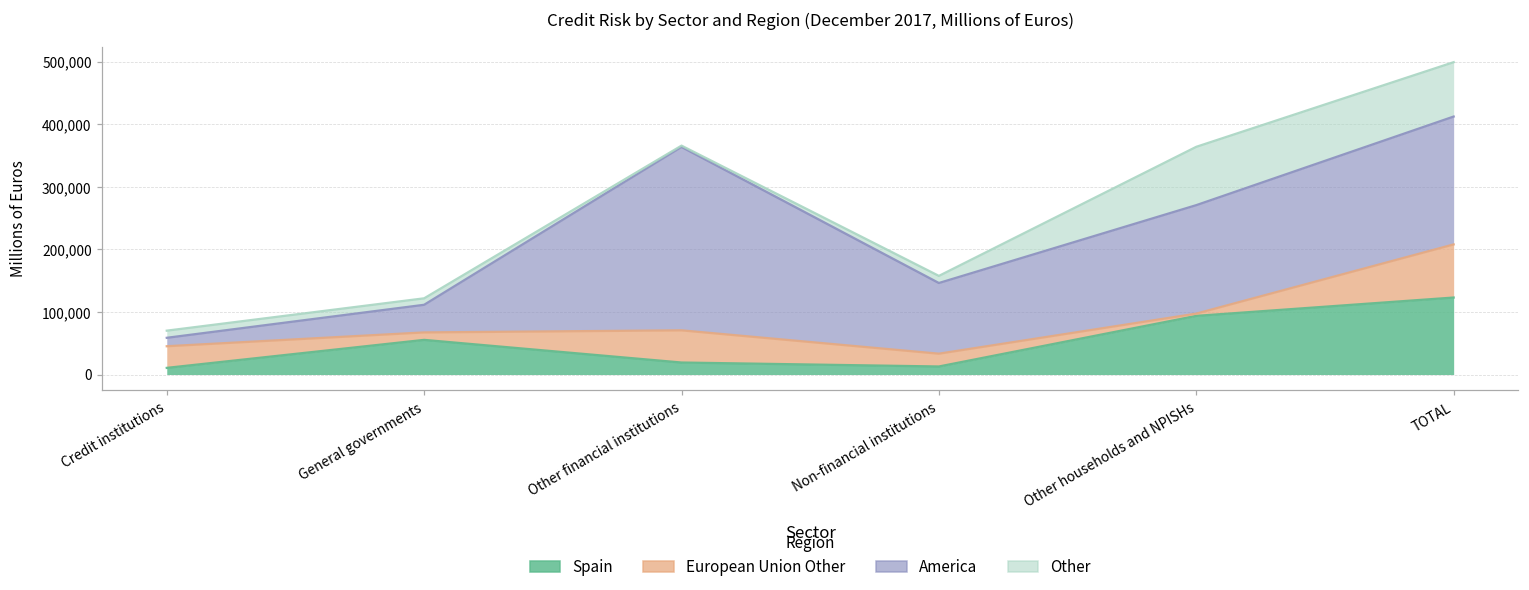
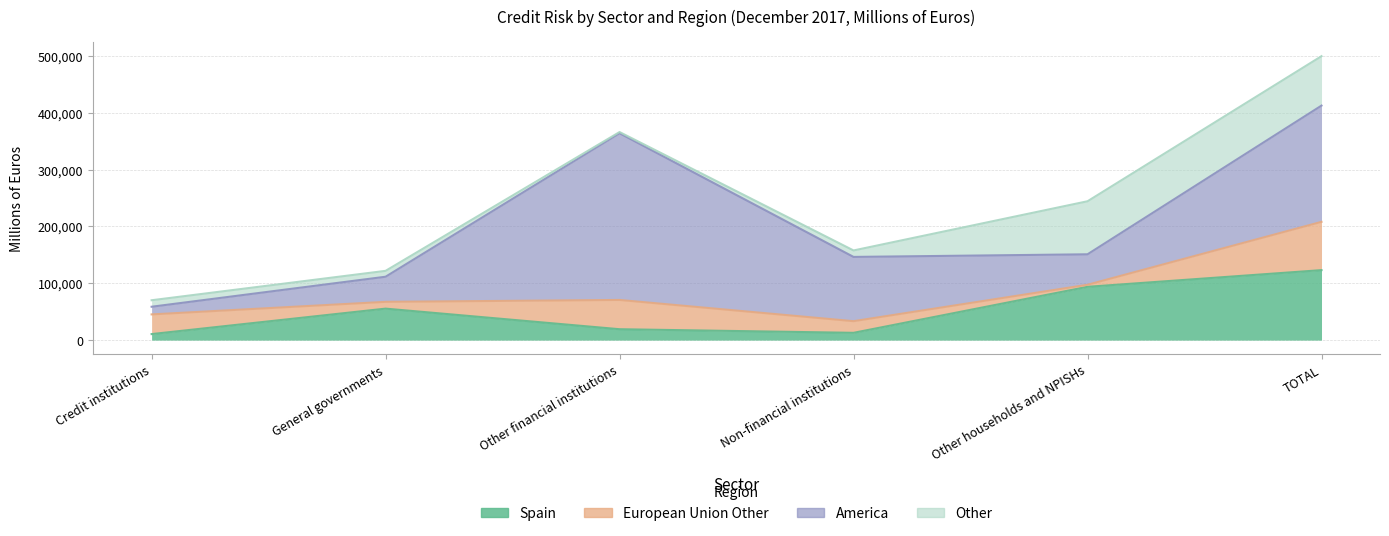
  {
    "Spain": {
      "Credit institutions": "10,000",
      "General governments": "60,000",
      "Other financial institutions": "20,000",
      "Non-financial institutions": "10,000",
      "TOTAL": "120,000"
    },
    "European Union Other": {
      "Credit institutions": "30,000",
      "General governments": "10,000",
      "Other financial institutions": "50,000",
      "Non-financial institutions": "20,000",
      "TOTAL": "80,000"
    },
    "America": {
      "Credit institutions": "10,000",
      "General governments": "40,000",
      "Non-financial institutions": "110,000",
-     "Other households and NPISHs": "170,000",
+     "Other households and NPISHs": "50,000",
      "TOTAL": "200,000"
    },
    "Other": {
      "Credit institutions": "10,000",
      "General governments": "10,000",
      "Non-financial institutions": "10,000",
      "Other households and NPISHs": "90,000",
      "TOTAL": "90,000"
    }
  }
